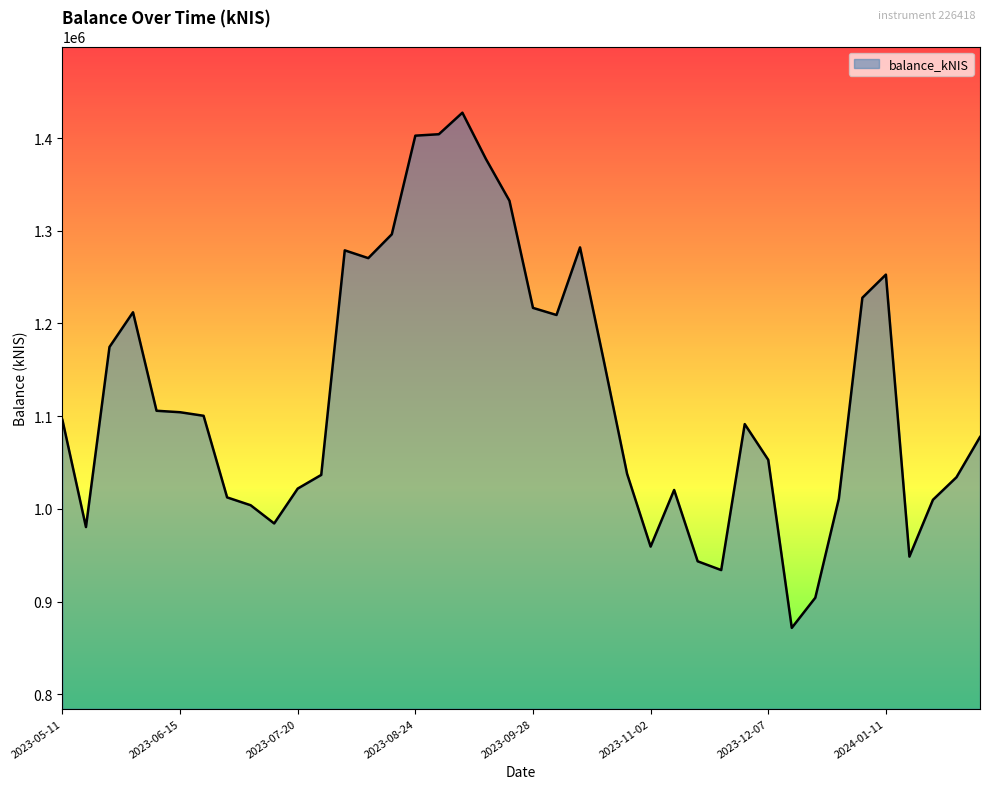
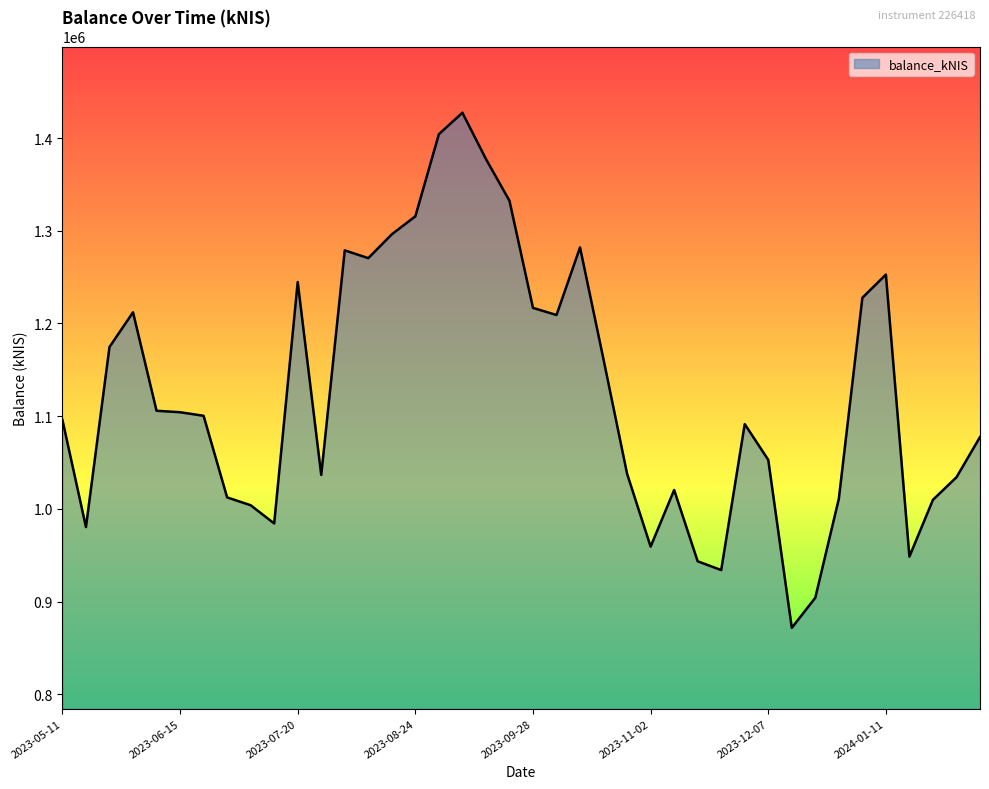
  {
    "2023-05-11": 1100000,
    "2023-06-15": 1100000,
-   "2023-07-20": 1020000,
-   "2023-08-24": 1400000,
+   "2023-07-20": 1240000,
+   "2023-08-24": 1320000,
    "2023-09-28": 1220000,
    "2023-11-02": 960000,
    "2023-12-07": 1050000,
    "2024-01-11": 1250000
  }
